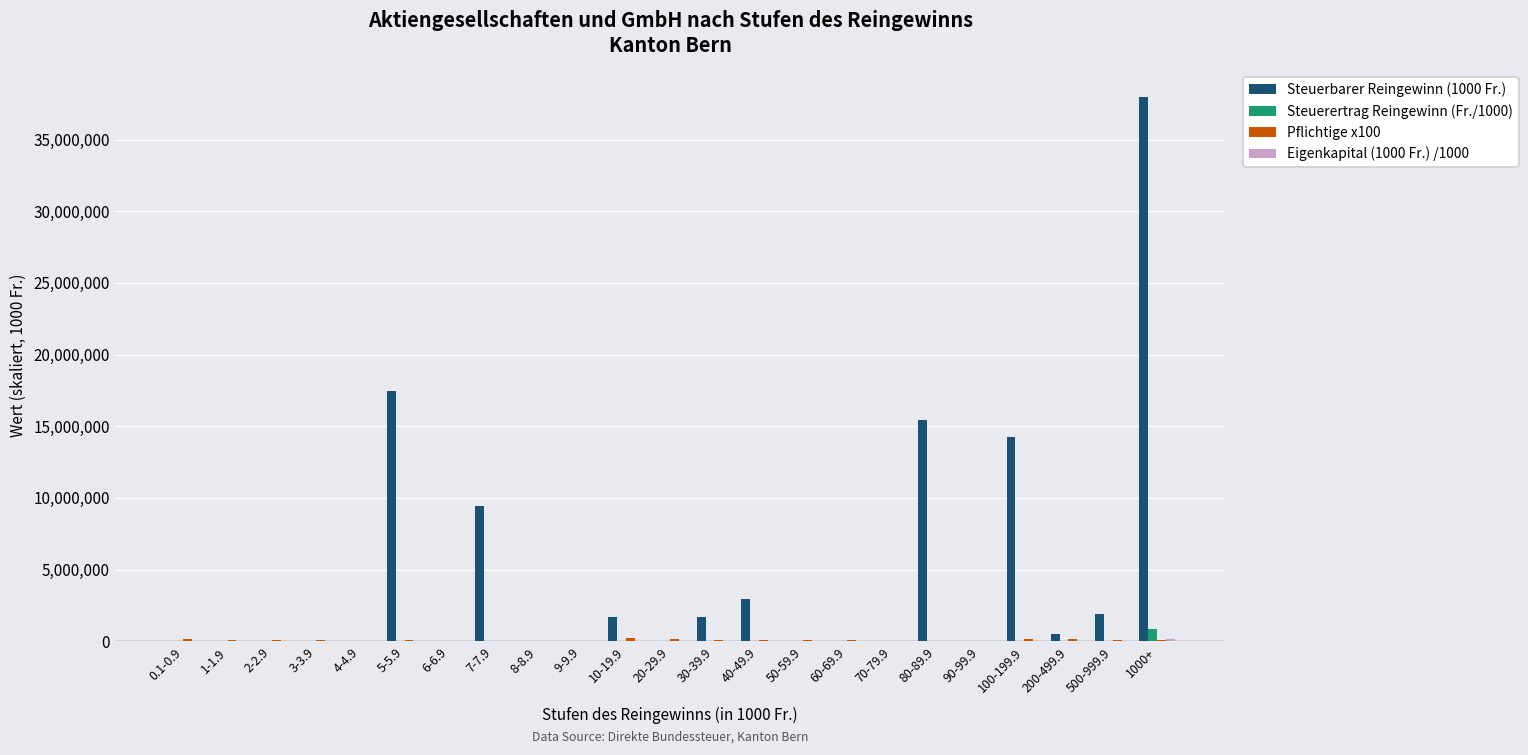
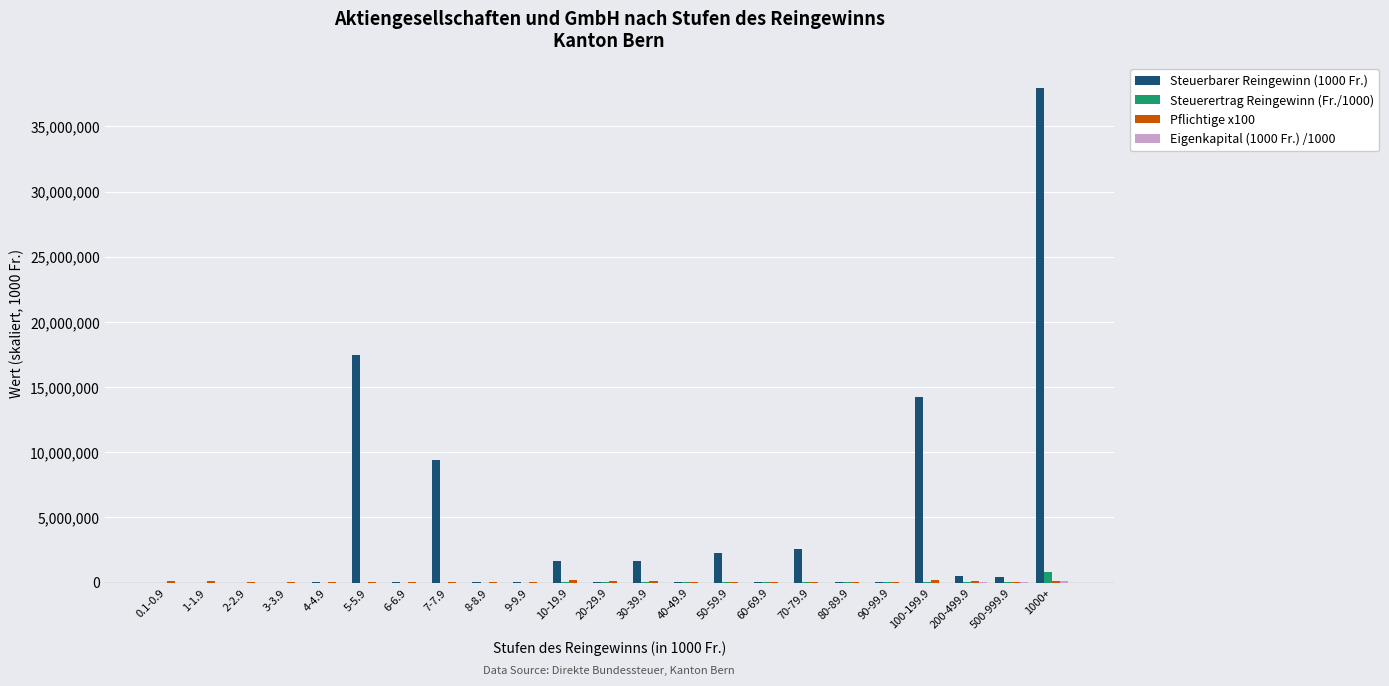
  {
    "Steuerbarer Reingewinn (1000 Fr.)": {
      "5-5.9": "17,400,000",
      "7-7.9": "9,400,000",
      "10-19.9": "1,700,000",
      "30-39.9": "1,700,000",
-     "40-49.9": "3,000,000",
-     "50-59.9": "0",
-     "70-79.9": "0",
-     "80-89.9": "15,500,000",
+     "40-49.9": "0",
+     "50-59.9": "2,200,000",
+     "70-79.9": "2,600,000",
+     "80-89.9": "0",
      "100-199.9": "14,300,000",
      "200-499.9": "500,000",
-     "500-999.9": "1,900,000",
+     "500-999.9": "400,000",
      "1000+": "38,000,000"
    },
    "Steuerertrag Reingewinn (Fr./1000)": {
      "1000+": "800,000"
    },
    "Pflichtige x100": {
      "10-19.9": "200,000"
    }
  }
